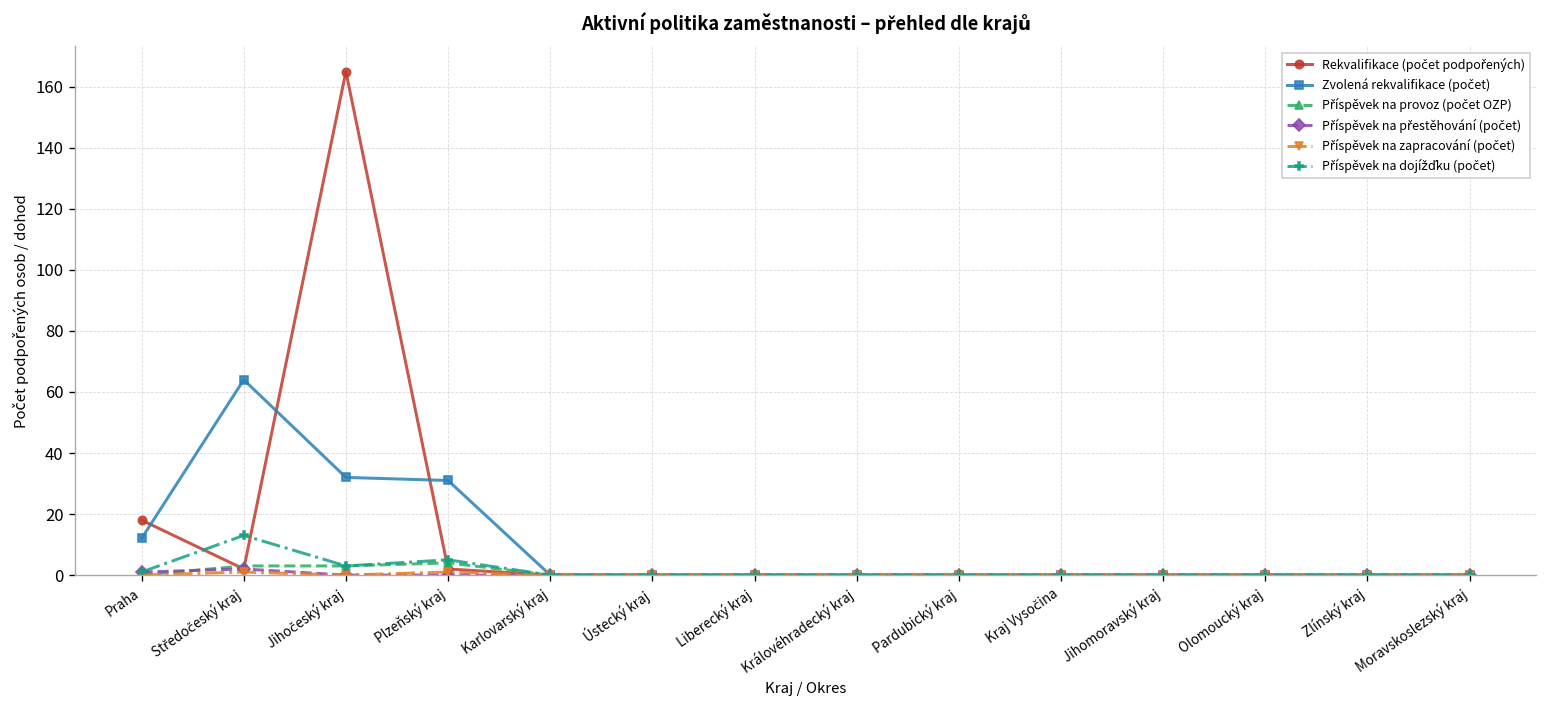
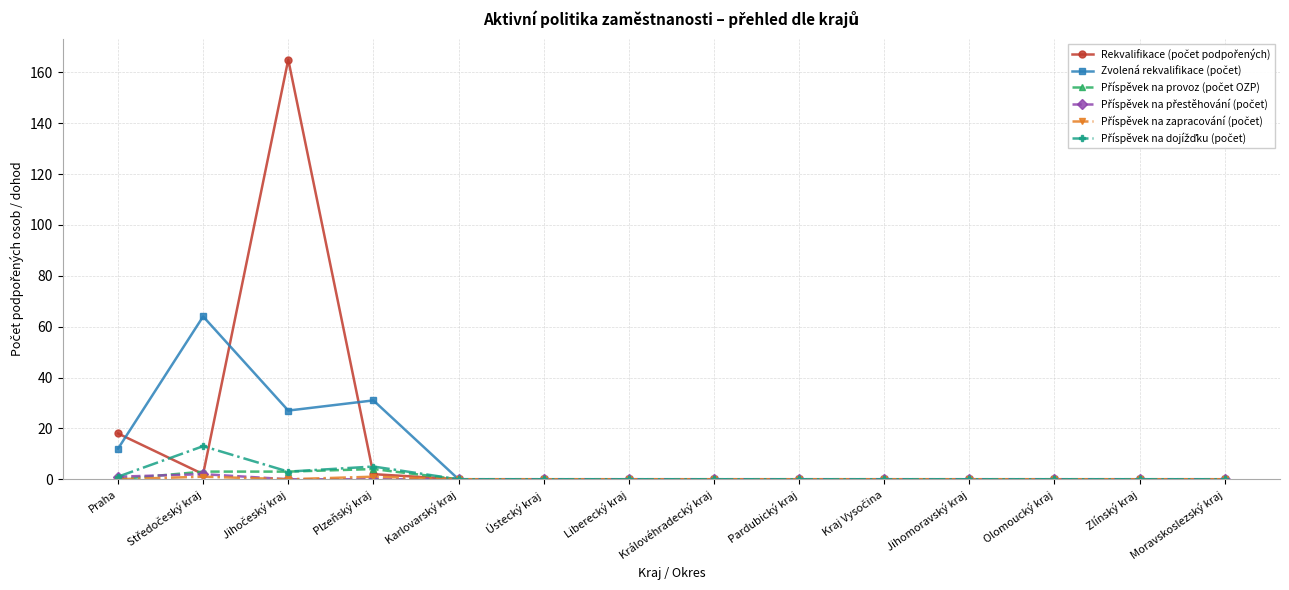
  {
    "Rekvalifikace (počet podpořených)": {
      "Praha": 18,
      "Jihočeský kraj": 165
    },
    "Zvolená rekvalifikace (počet)": {
      "Praha": 12,
      "Středočeský kraj": 64,
-     "Jihočeský kraj": 32,
+     "Jihočeský kraj": 27,
      "Plzeňský kraj": 31
    }
  }
